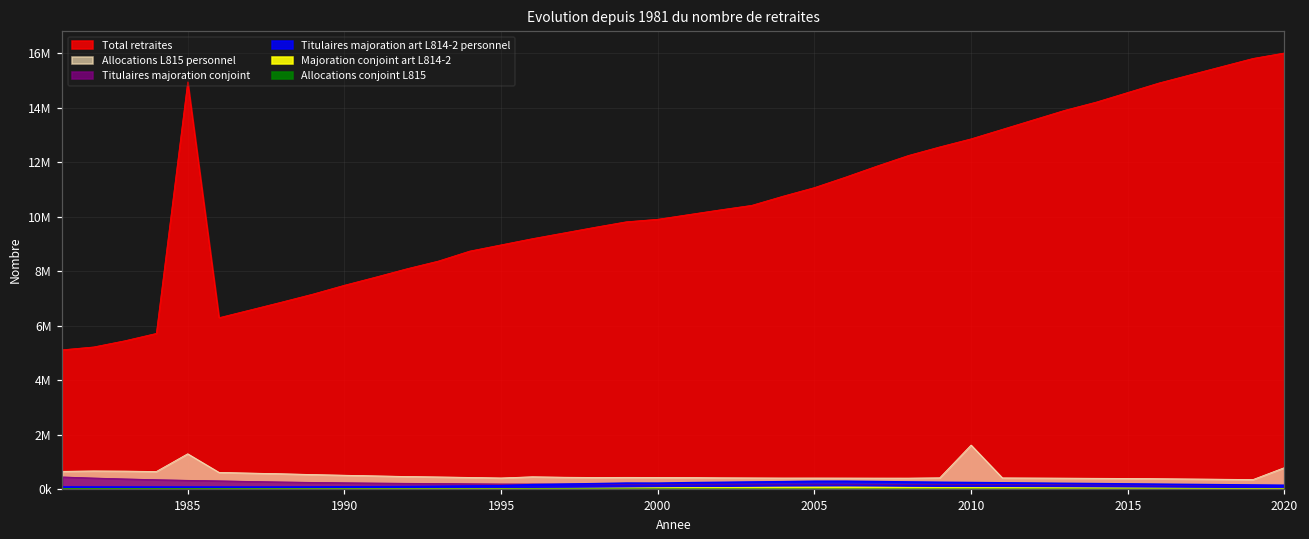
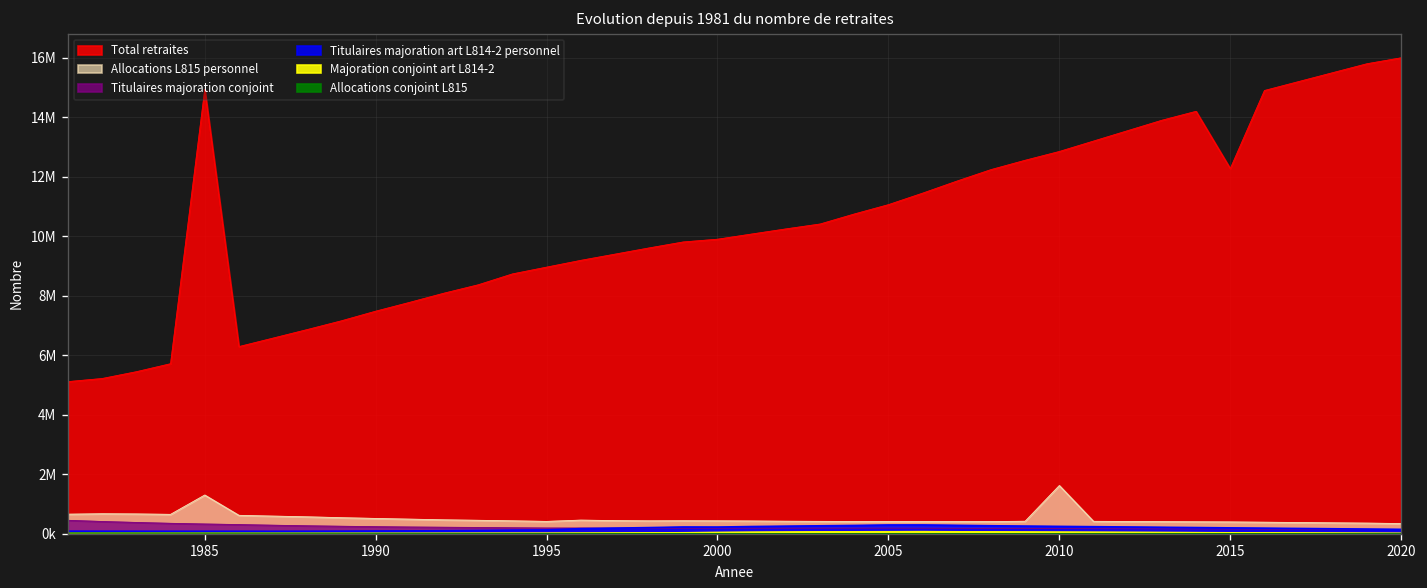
  {
    "Total retraites": {
      "1990": 7500000,
      "1995": 9000000,
      "2000": 9900000,
      "2005": 11100000,
      "2010": 12900000,
-     "2015": 14600000,
+     "2015": 12300000,
      "2020": 16000000
    },
    "Allocations L815 personnel": {
      "1985": 1300000,
      "1990": 500000,
      "1995": 400000,
      "2000": 400000,
      "2005": 400000,
      "2010": 1600000,
      "2015": 400000,
-     "2020": 800000
+     "2020": 300000
    },
    "Titulaires majoration conjoint": {
      "1985": 300000,
      "1990": 200000,
      "2005": 200000
    },
    "Titulaires majoration art L814-2 personnel": {
      "2005": 300000
    }
  }
